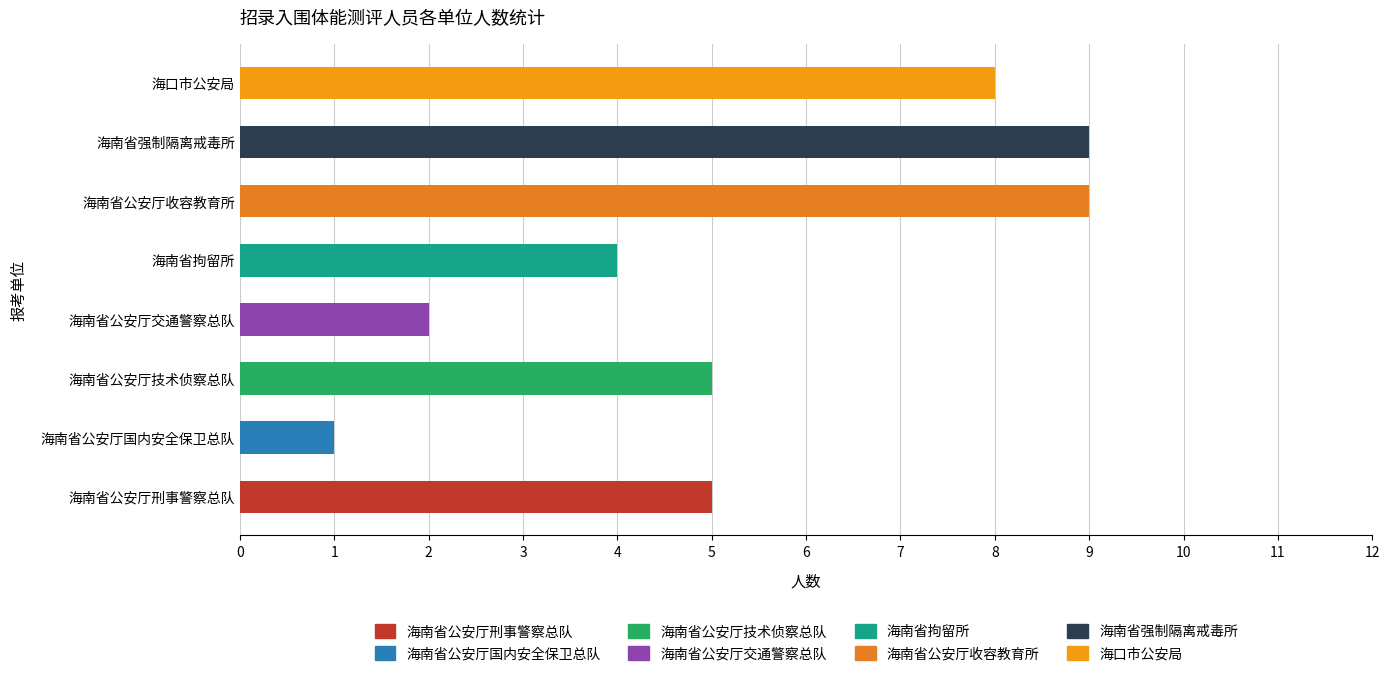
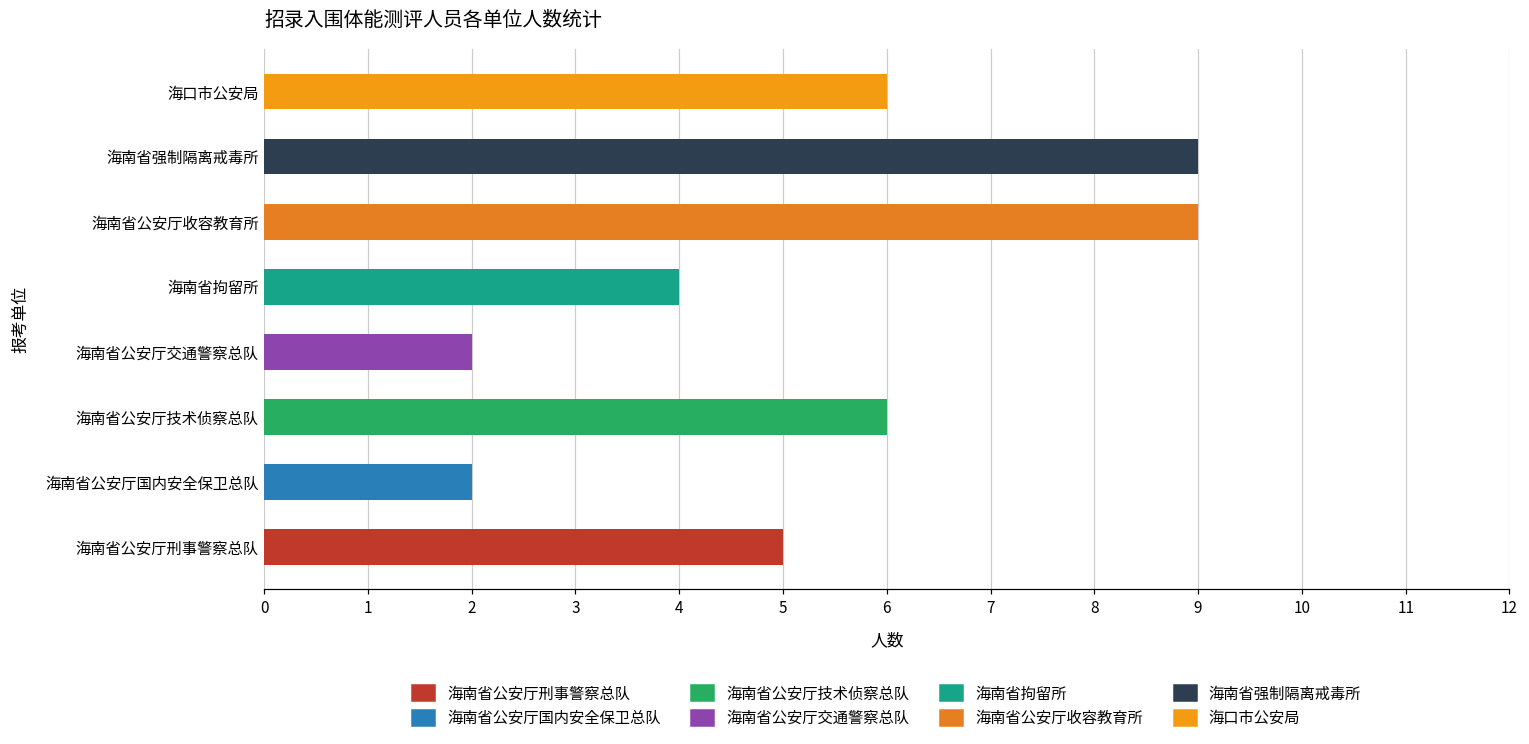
  {
-   "海口市公安局": 8,
+   "海口市公安局": 6,
    "海南省强制隔离戒毒所": 9,
    "海南省公安厅收容教育所": 9,
    "海南省拘留所": 4,
    "海南省公安厅交通警察总队": 2,
-   "海南省公安厅技术侦察总队": 5,
-   "海南省公安厅国内安全保卫总队": 1,
+   "海南省公安厅技术侦察总队": 6,
+   "海南省公安厅国内安全保卫总队": 2,
    "海南省公安厅刑事警察总队": 5
  }
